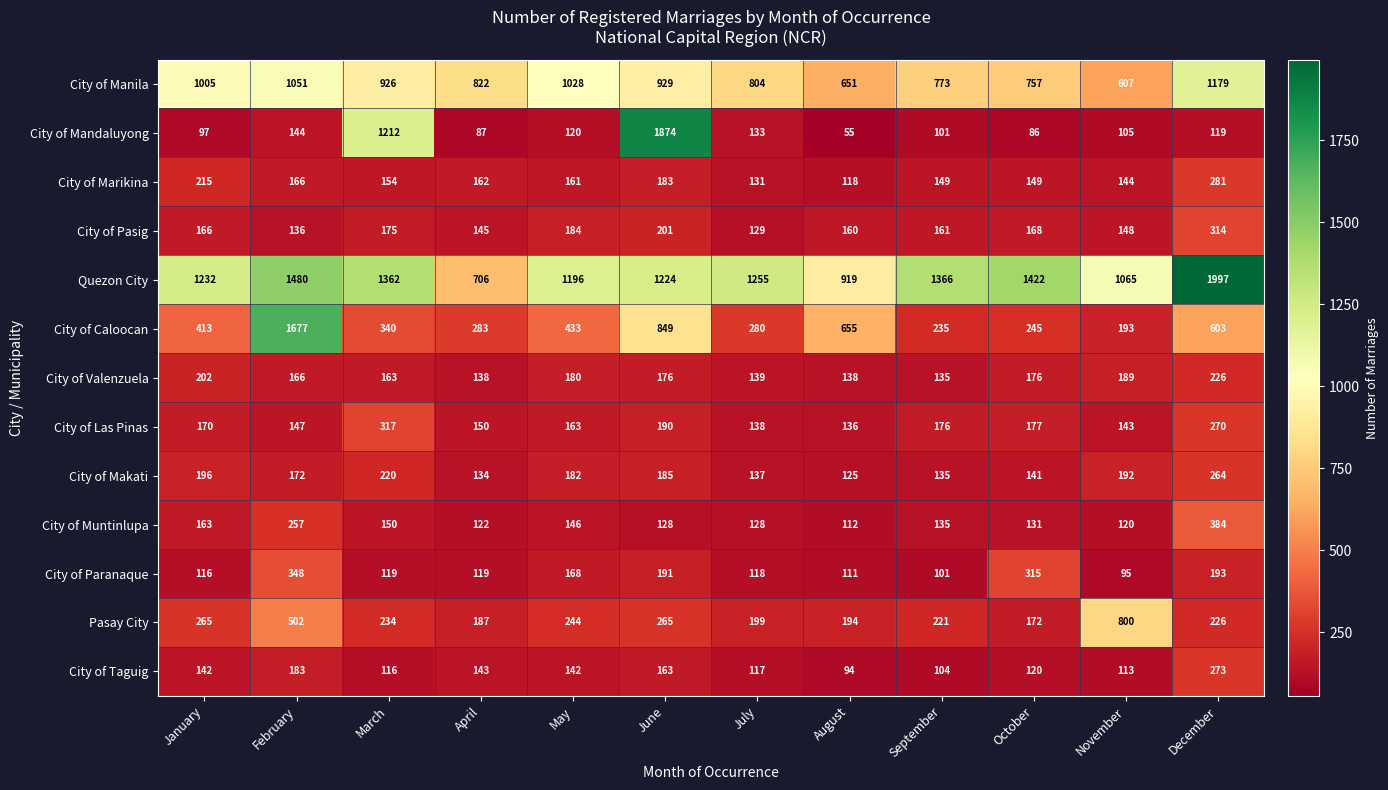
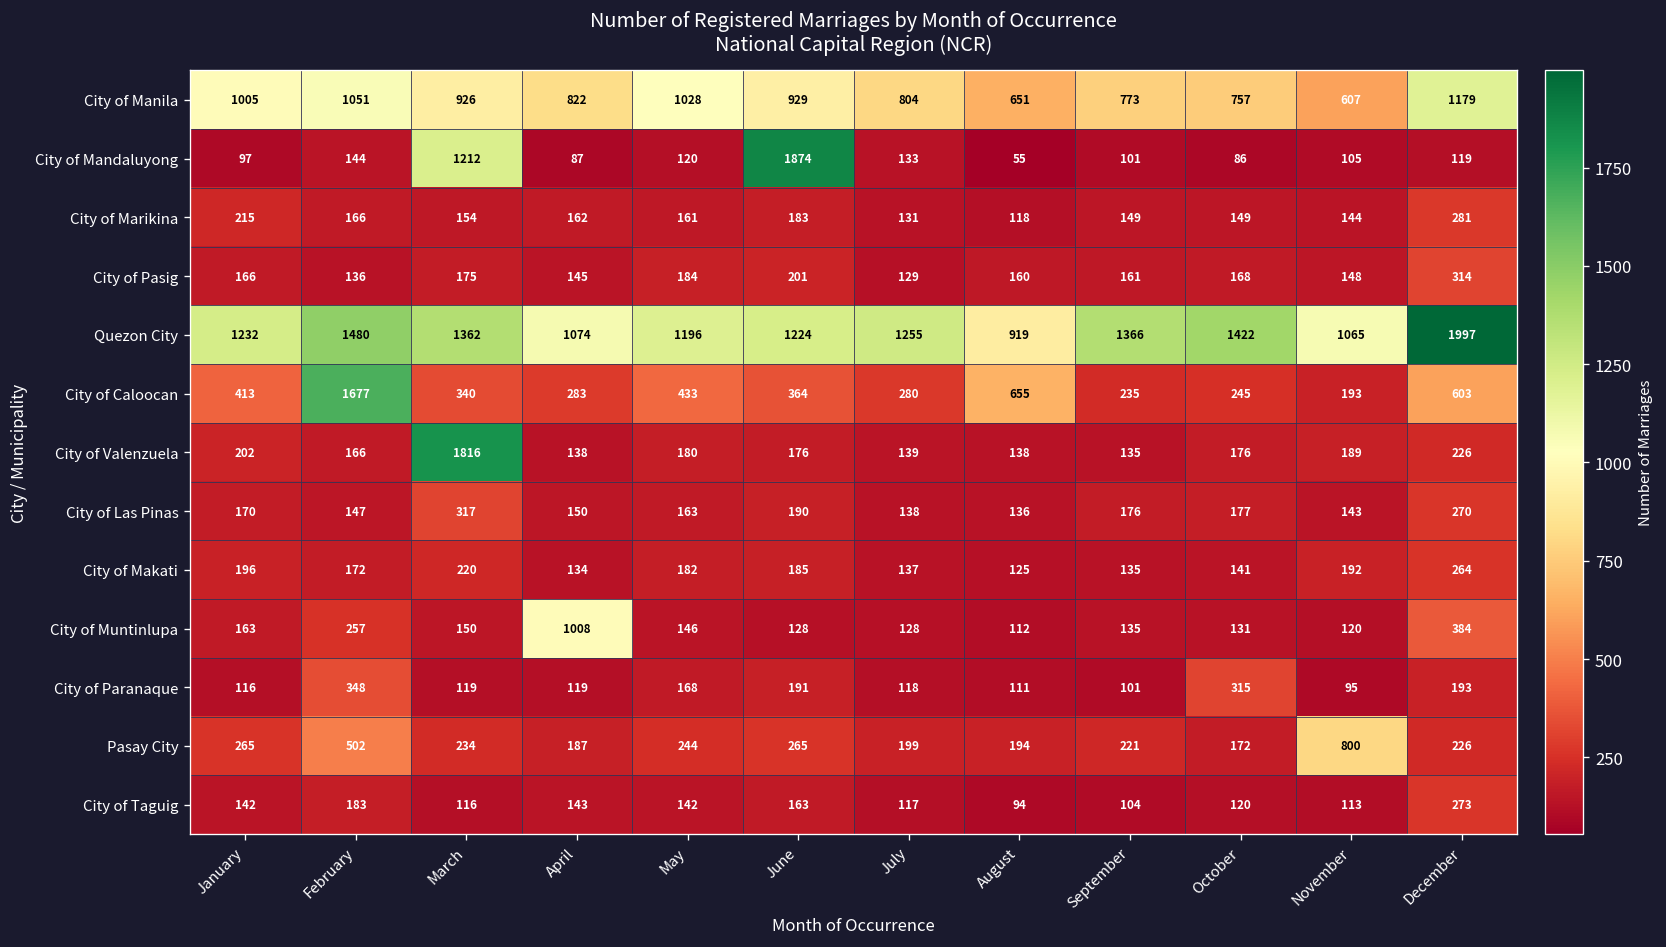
  {
    "City of Manila": {
      "January": 1005,
      "February": 1051,
      "March": 926,
      "April": 822,
      "May": 1028,
      "June": 929,
      "July": 804,
      "August": 651,
      "September": 773,
      "October": 757,
      "November": 607,
      "December": 1179
    },
    "City of Mandaluyong": {
      "January": 97,
      "February": 144,
      "March": 1212,
      "April": 87,
      "May": 120,
      "June": 1874,
      "July": 133,
      "August": 55,
      "September": 101,
      "October": 86,
      "November": 105,
      "December": 119
    },
    "City of Marikina": {
      "January": 215,
      "February": 166,
      "March": 154,
      "April": 162,
      "May": 161,
      "June": 183,
      "July": 131,
      "August": 118,
      "September": 149,
      "October": 149,
      "November": 144,
      "December": 281
    },
    "City of Pasig": {
      "January": 166,
      "February": 136,
      "March": 175,
      "April": 145,
      "May": 184,
      "June": 201,
      "July": 129,
      "August": 160,
      "September": 161,
      "October": 168,
      "November": 148,
      "December": 314
    },
    "Quezon City": {
      "January": 1232,
      "February": 1480,
      "March": 1362,
-     "April": 706,
+     "April": 1074,
      "May": 1196,
      "June": 1224,
      "July": 1255,
      "August": 919,
      "September": 1366,
      "October": 1422,
      "November": 1065,
      "December": 1997
    },
    "City of Caloocan": {
      "January": 413,
      "February": 1677,
      "March": 340,
      "April": 283,
      "May": 433,
-     "June": 849,
+     "June": 364,
      "July": 280,
      "August": 655,
      "September": 235,
      "October": 245,
      "November": 193,
      "December": 603
    },
    "City of Valenzuela": {
      "January": 202,
      "February": 166,
-     "March": 163,
+     "March": 1816,
      "April": 138,
      "May": 180,
      "June": 176,
      "July": 139,
      "August": 138,
      "September": 135,
      "October": 176,
      "November": 189,
      "December": 226
    },
    "City of Las Pinas": {
      "January": 170,
      "February": 147,
      "March": 317,
      "April": 150,
      "May": 163,
      "June": 190,
      "July": 138,
      "August": 136,
      "September": 176,
      "October": 177,
      "November": 143,
      "December": 270
    },
    "City of Makati": {
      "January": 196,
      "February": 172,
      "March": 220,
      "April": 134,
      "May": 182,
      "June": 185,
      "July": 137,
      "August": 125,
      "September": 135,
      "October": 141,
      "November": 192,
      "December": 264
    },
    "City of Muntinlupa": {
      "January": 163,
      "February": 257,
      "March": 150,
-     "April": 122,
+     "April": 1008,
      "May": 146,
      "June": 128,
      "July": 128,
      "August": 112,
      "September": 135,
      "October": 131,
      "November": 120,
      "December": 384
    },
    "City of Paranaque": {
      "January": 116,
      "February": 348,
      "March": 119,
      "April": 119,
      "May": 168,
      "June": 191,
      "July": 118,
      "August": 111,
      "September": 101,
      "October": 315,
      "November": 95,
      "December": 193
    },
    "Pasay City": {
      "January": 265,
      "February": 502,
      "March": 234,
      "April": 187,
      "May": 244,
      "June": 265,
      "July": 199,
      "August": 194,
      "September": 221,
      "October": 172,
      "November": 800,
      "December": 226
    },
    "City of Taguig": {
      "January": 142,
      "February": 183,
      "March": 116,
      "April": 143,
      "May": 142,
      "June": 163,
      "July": 117,
      "August": 94,
      "September": 104,
      "October": 120,
      "November": 113,
      "December": 273
    }
  }
